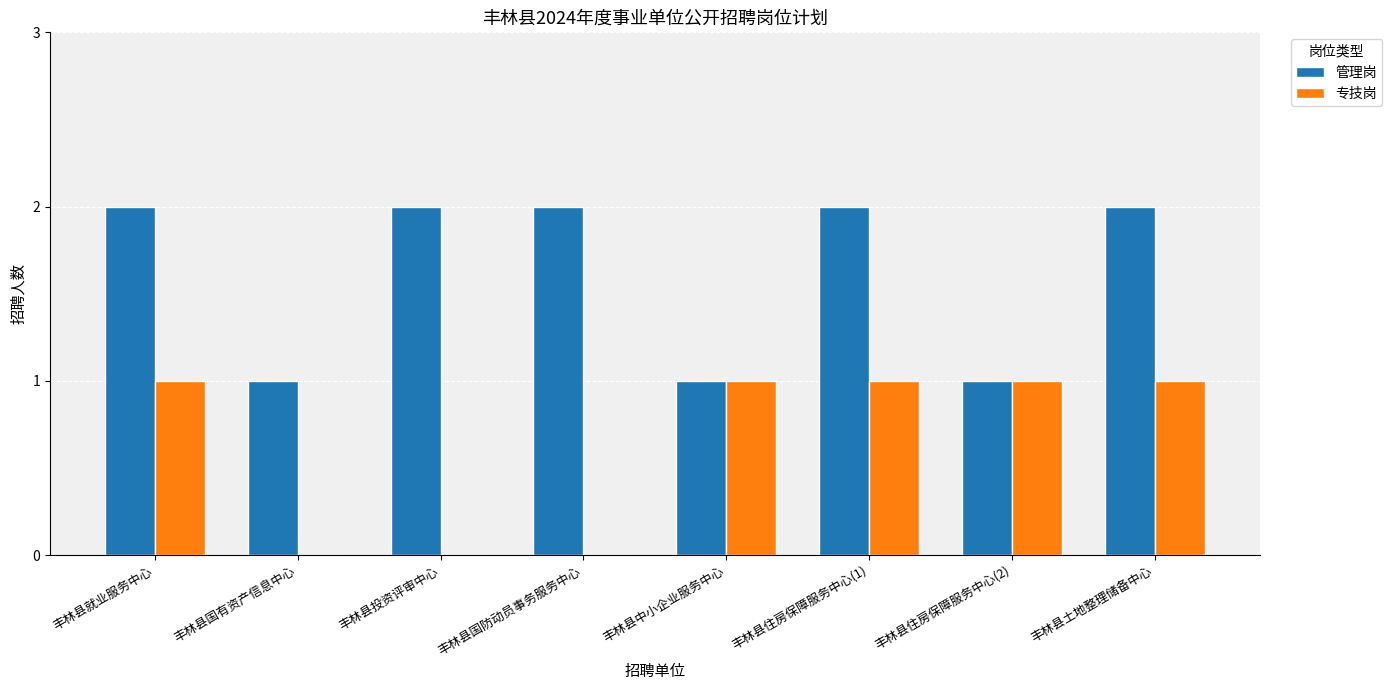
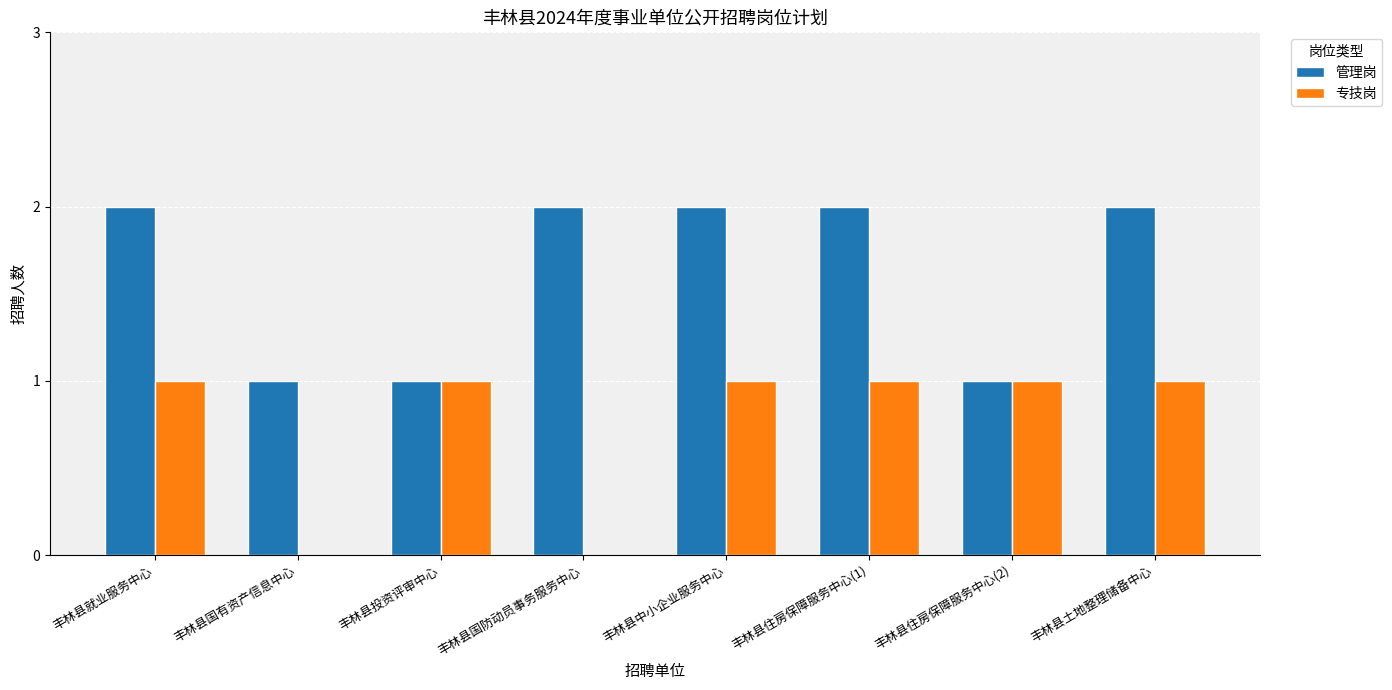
  {
    "管理岗": {
      "丰林县就业服务中心": 2,
      "丰林县国有资产信息中心": 1,
-     "丰林县投资评审中心": 2,
+     "丰林县投资评审中心": 1,
      "丰林县国防动员事务服务中心": 2,
-     "丰林县中小企业服务中心": 1,
+     "丰林县中小企业服务中心": 2,
      "丰林县住房保障服务中心(1)": 2,
      "丰林县住房保障服务中心(2)": 1,
      "丰林县土地整理储备中心": 2
    },
    "专技岗": {
      "丰林县就业服务中心": 1,
      "丰林县国有资产信息中心": 0,
-     "丰林县投资评审中心": 0,
+     "丰林县投资评审中心": 1,
      "丰林县国防动员事务服务中心": 0,
      "丰林县中小企业服务中心": 1,
      "丰林县住房保障服务中心(1)": 1,
      "丰林县住房保障服务中心(2)": 1,
      "丰林县土地整理储备中心": 1
    }
  }
